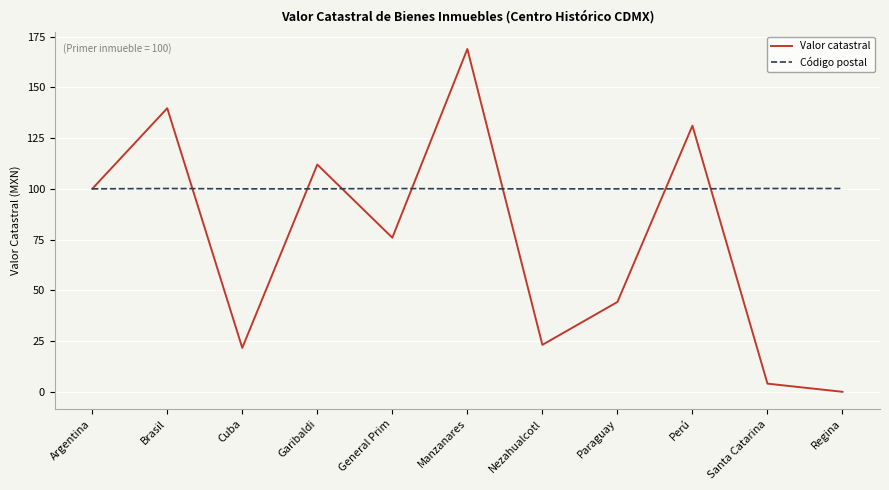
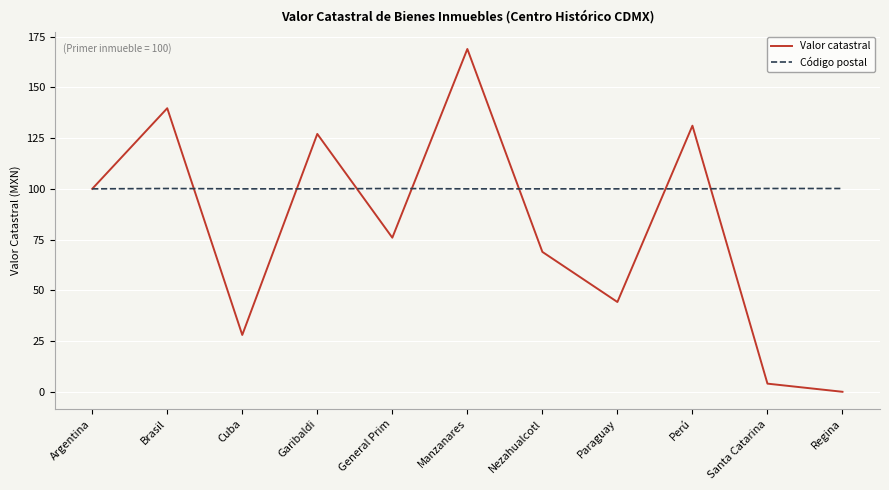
  {
    "Valor catastral": {
      "Brasil": 140,
-     "Cuba": 22,
-     "Garibaldi": 112,
+     "Cuba": 28,
+     "Garibaldi": 127,
      "General Prim": 76,
      "Manzanares": 169,
-     "Nezahualcotl": 23,
+     "Nezahualcotl": 69,
      "Paraguay": 44,
      "Perú": 131,
      "Santa Catarina": 4,
      "Regina": 0
    },
    "Código postal": {
      "Brasil": 100,
      "Cuba": 100,
      "Garibaldi": 100,
      "General Prim": 100,
      "Manzanares": 100,
      "Nezahualcotl": 100,
      "Paraguay": 100,
      "Perú": 100,
      "Santa Catarina": 100,
      "Regina": 100
    }
  }
